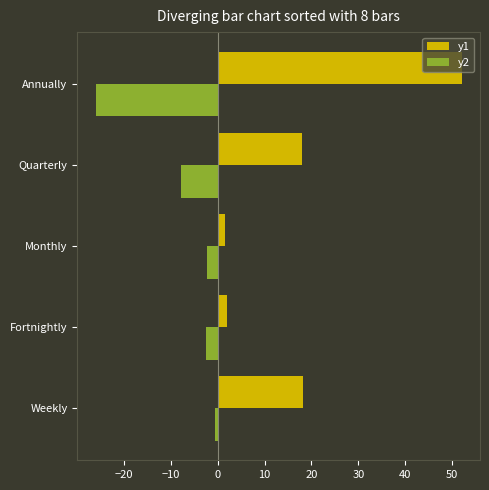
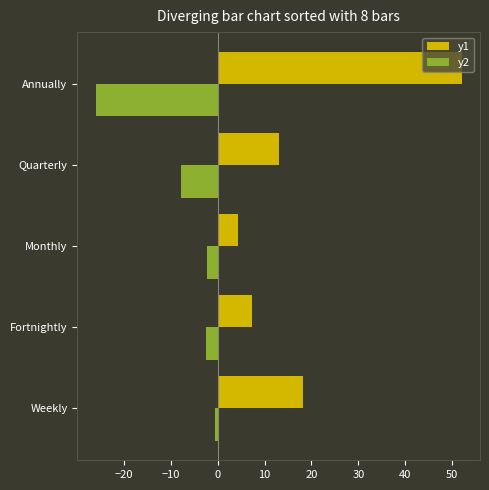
  {
    "y1": {
-     "Quarterly": 18,
-     "Monthly": 2,
-     "Fortnightly": 2,
+     "Quarterly": 13,
+     "Monthly": 4,
+     "Fortnightly": 7,
      "Weekly": 18
    },
    "y2": {
      "Annually": -26,
      "Quarterly": -8,
      "Monthly": -2,
      "Fortnightly": -3
    }
  }
